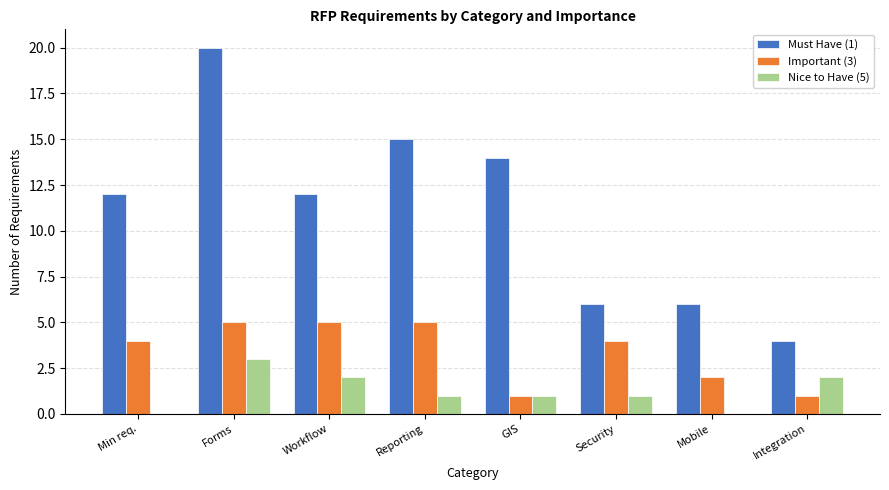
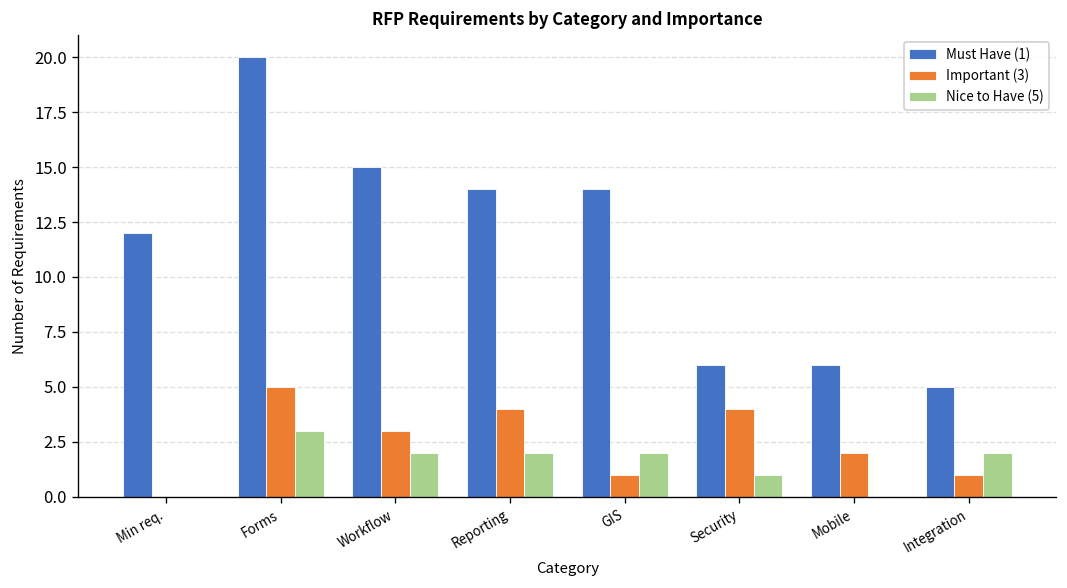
  {
    "Must Have (1)": {
      "Min req.": 12,
      "Forms": 20,
-     "Workflow": 12,
-     "Reporting": 15,
+     "Workflow": 15,
+     "Reporting": 14,
      "GIS": 14,
      "Security": 6,
      "Mobile": 6,
-     "Integration": 4
+     "Integration": 5
    },
    "Important (3)": {
-     "Min req.": 4,
+     "Min req.": 0,
      "Forms": 5,
-     "Workflow": 5,
-     "Reporting": 5,
+     "Workflow": 3,
+     "Reporting": 4,
      "GIS": 1,
      "Security": 4,
      "Mobile": 2,
      "Integration": 1
    },
    "Nice to Have (5)": {
      "Min req.": 0,
      "Forms": 3,
      "Workflow": 2,
-     "Reporting": 1,
-     "GIS": 1,
+     "Reporting": 2,
+     "GIS": 2,
      "Security": 1,
      "Mobile": 0,
      "Integration": 2
    }
  }
